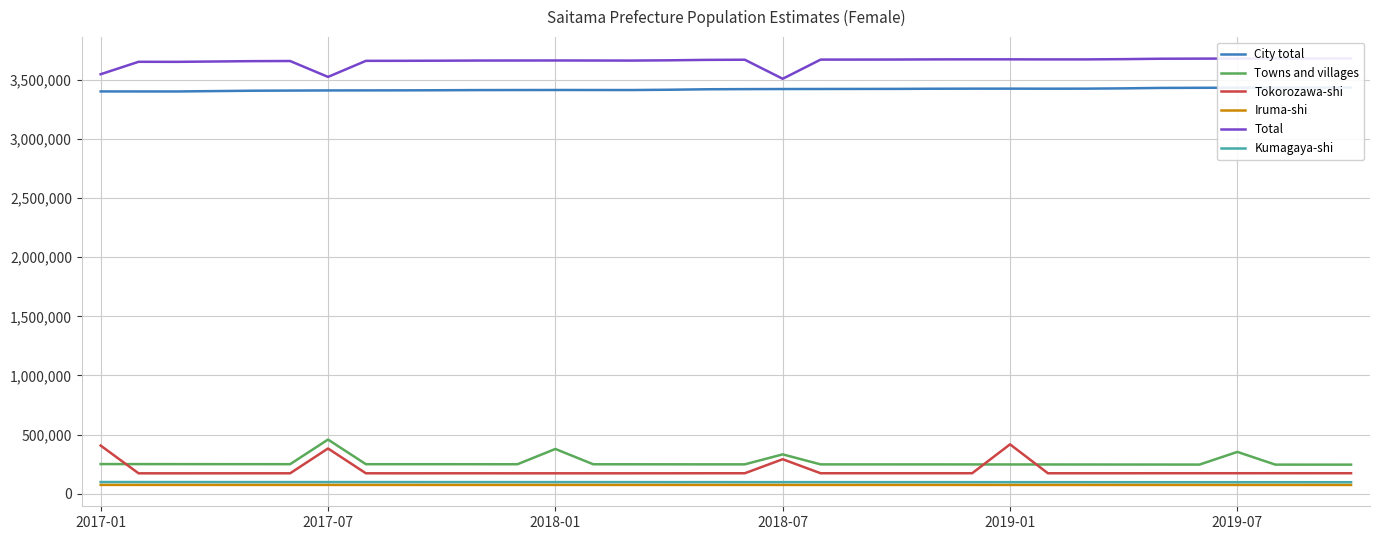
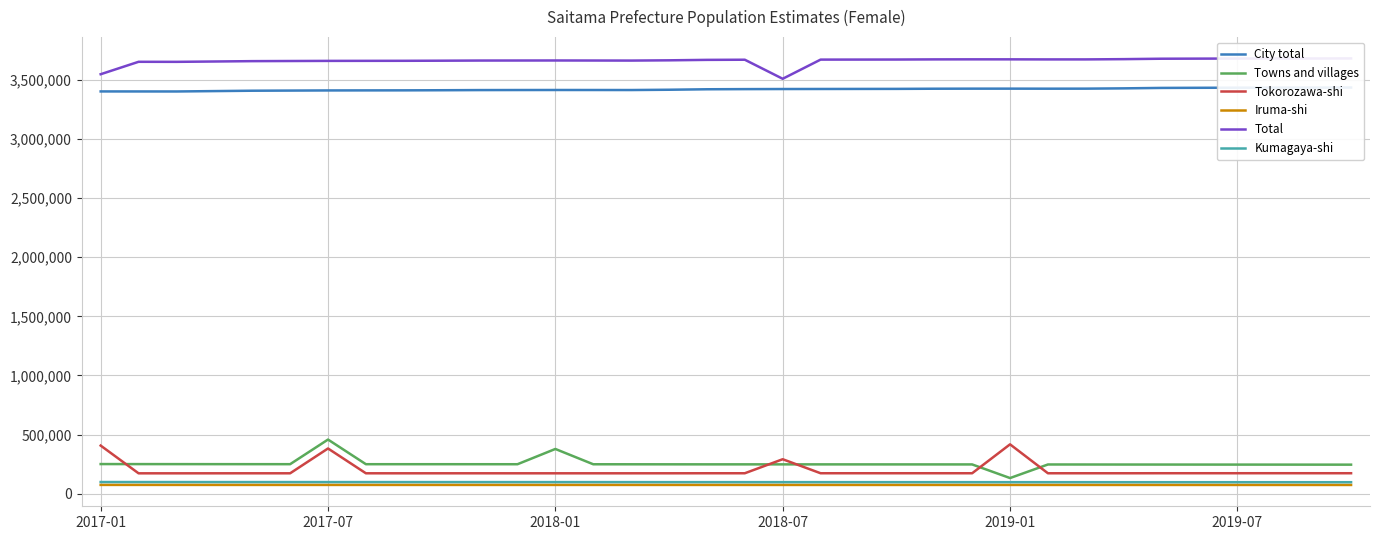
  {
    "Towns and villages": {
      "2017-01": "250,000",
      "2017-07": "460,000",
      "2018-01": "380,000",
-     "2018-07": "330,000",
-     "2019-01": "250,000",
-     "2019-07": "350,000"
+     "2018-07": "250,000",
+     "2019-01": "130,000",
+     "2019-07": "250,000"
    },
    "Tokorozawa-shi": {
      "2017-01": "410,000",
      "2017-07": "380,000",
      "2018-01": "170,000",
      "2018-07": "290,000",
      "2019-01": "420,000",
      "2019-07": "170,000"
    },
    "Iruma-shi": {
      "2017-01": "70,000",
      "2017-07": "70,000",
      "2018-01": "70,000",
      "2018-07": "70,000",
      "2019-01": "70,000",
      "2019-07": "70,000"
    },
    "Total": {
      "2017-01": "3,550,000",
-     "2017-07": "3,520,000",
+     "2017-07": "3,660,000",
      "2018-01": "3,660,000",
      "2018-07": "3,510,000",
      "2019-01": "3,670,000"
    }
  }
